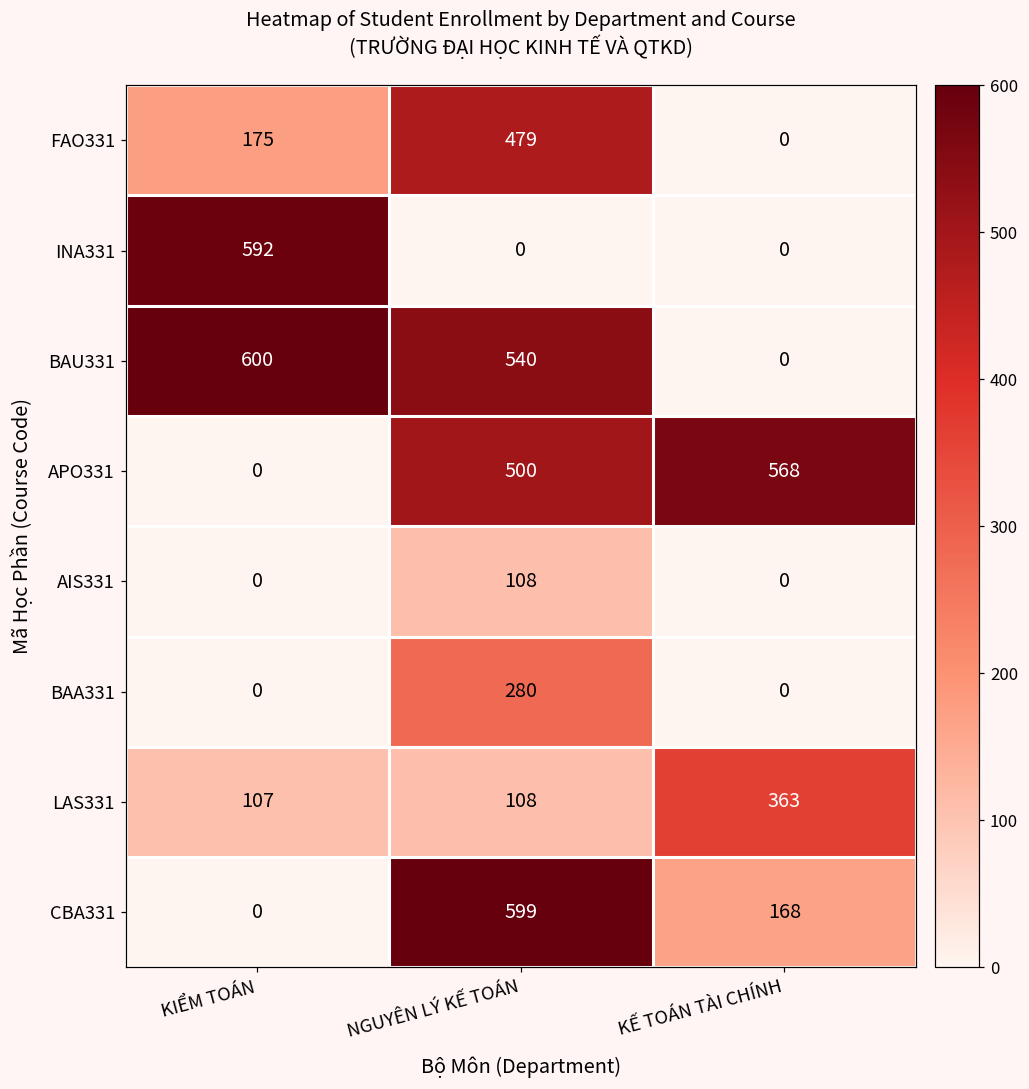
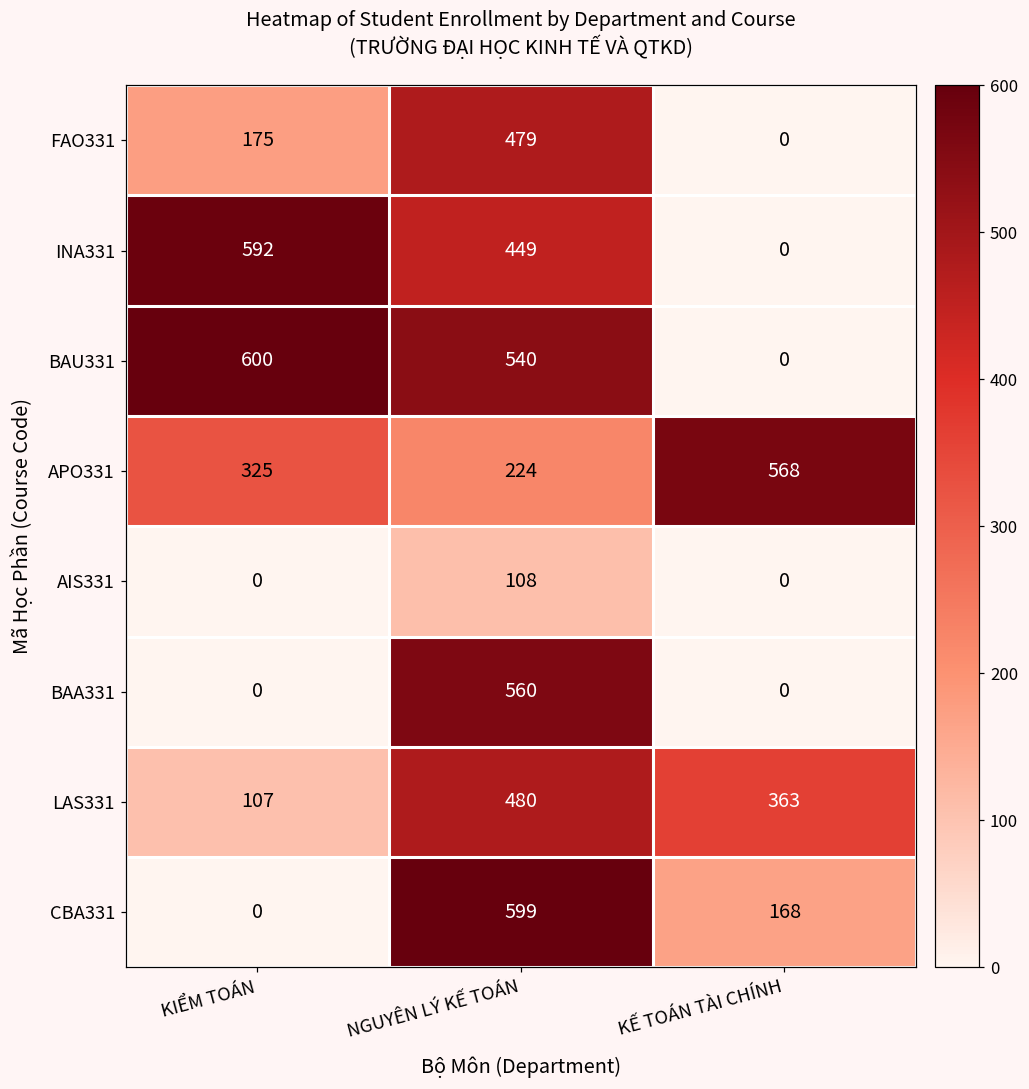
  {
    "FAO331": {
      "KIỂM TOÁN": 175,
      "NGUYÊN LÝ KẾ TOÁN": 479,
      "KẾ TOÁN TÀI CHÍNH": 0
    },
    "INA331": {
      "KIỂM TOÁN": 592,
-     "NGUYÊN LÝ KẾ TOÁN": 0,
+     "NGUYÊN LÝ KẾ TOÁN": 449,
      "KẾ TOÁN TÀI CHÍNH": 0
    },
    "BAU331": {
      "KIỂM TOÁN": 600,
      "NGUYÊN LÝ KẾ TOÁN": 540,
      "KẾ TOÁN TÀI CHÍNH": 0
    },
    "APO331": {
-     "KIỂM TOÁN": 0,
-     "NGUYÊN LÝ KẾ TOÁN": 500,
+     "KIỂM TOÁN": 325,
+     "NGUYÊN LÝ KẾ TOÁN": 224,
      "KẾ TOÁN TÀI CHÍNH": 568
    },
    "AIS331": {
      "KIỂM TOÁN": 0,
      "NGUYÊN LÝ KẾ TOÁN": 108,
      "KẾ TOÁN TÀI CHÍNH": 0
    },
    "BAA331": {
      "KIỂM TOÁN": 0,
-     "NGUYÊN LÝ KẾ TOÁN": 280,
+     "NGUYÊN LÝ KẾ TOÁN": 560,
      "KẾ TOÁN TÀI CHÍNH": 0
    },
    "LAS331": {
      "KIỂM TOÁN": 107,
-     "NGUYÊN LÝ KẾ TOÁN": 108,
+     "NGUYÊN LÝ KẾ TOÁN": 480,
      "KẾ TOÁN TÀI CHÍNH": 363
    },
    "CBA331": {
      "KIỂM TOÁN": 0,
      "NGUYÊN LÝ KẾ TOÁN": 599,
      "KẾ TOÁN TÀI CHÍNH": 168
    }
  }
